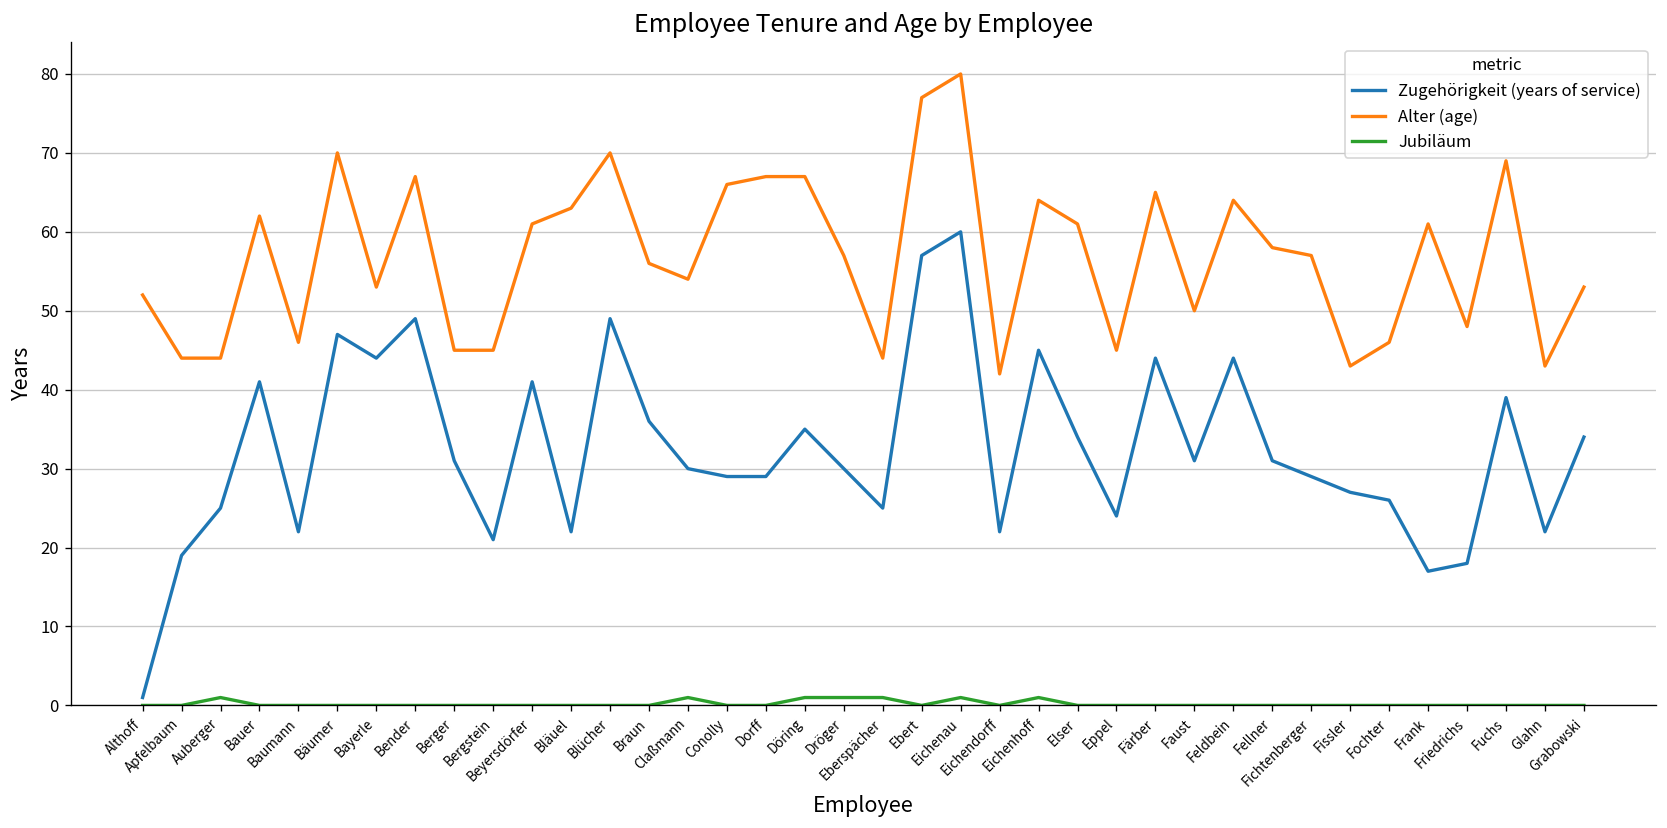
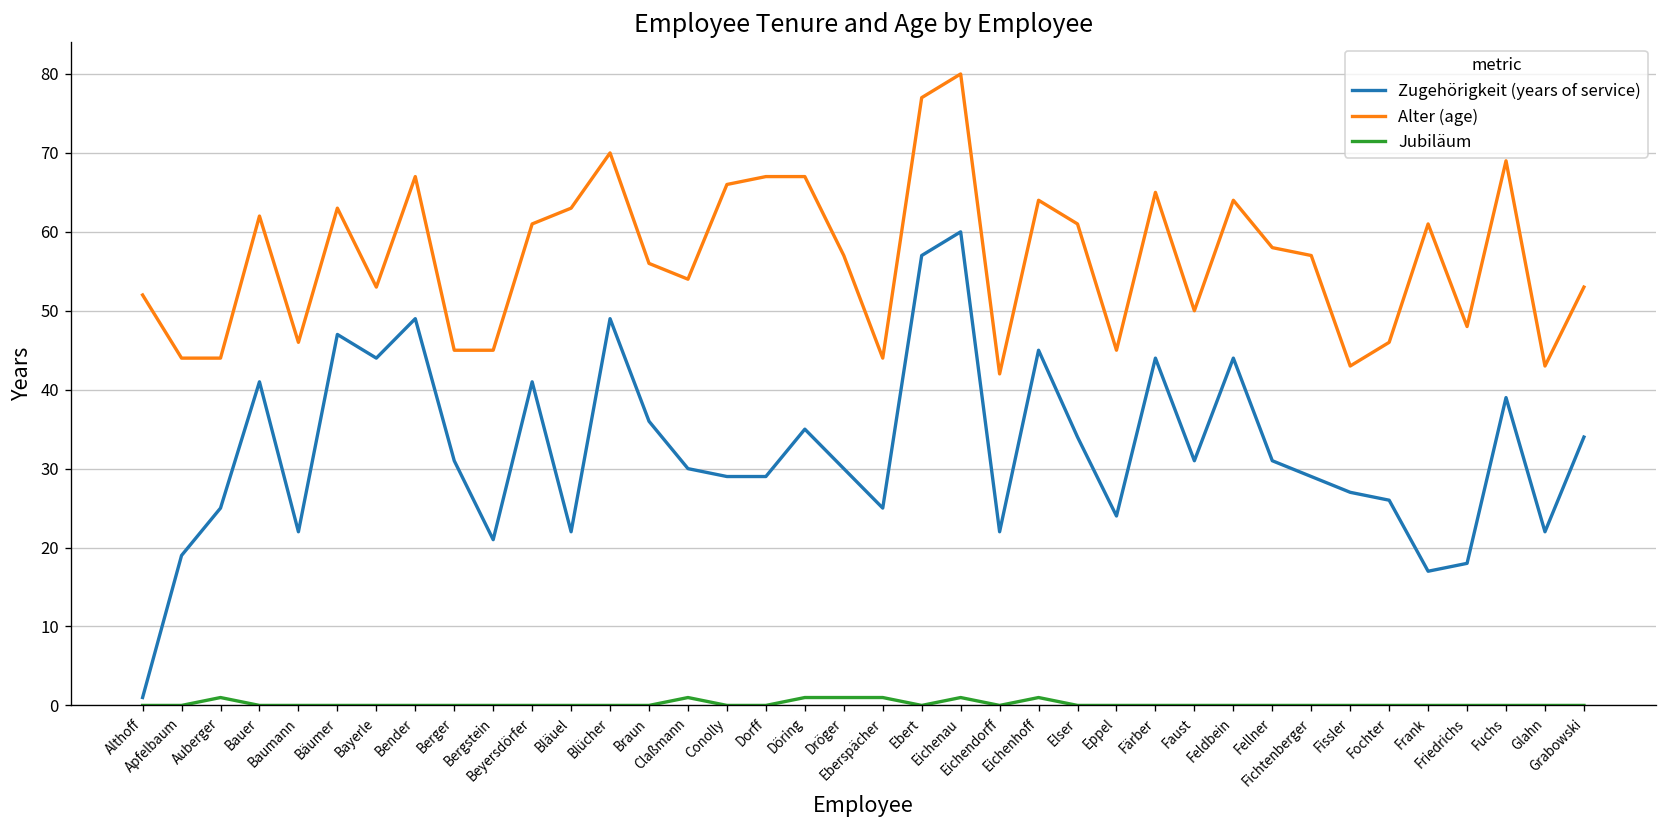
  {
    "Zugehörigkeit (years of service)": {
      "Althoff": 1,
      "Apfelbaum": 19,
      "Auberger": 25,
      "Bauer": 41,
      "Baumann": 22,
      "Bäumer": 47,
      "Bayerle": 44,
      "Bender": 49,
      "Berger": 31,
      "Bergstein": 21,
      "Beyersdörfer": 41,
      "Bläuel": 22,
      "Blücher": 49,
      "Braun": 36,
      "Claßmann": 30,
      "Conolly": 29,
      "Dorff": 29,
      "Döring": 35,
      "Dröger": 30,
      "Eberspächer": 25,
      "Ebert": 57,
      "Eichenau": 60,
      "Eichendorff": 22,
      "Eichenhoff": 45,
      "Elser": 34,
      "Eppel": 24,
      "Färber": 44,
      "Faust": 31,
      "Feldbein": 44,
      "Fellner": 31,
      "Fichtenberger": 29,
      "Fissler": 27,
      "Fochter": 26,
      "Frank": 17,
      "Friedrichs": 18,
      "Fuchs": 39,
      "Glahn": 22,
      "Grabowski": 34
    },
    "Alter (age)": {
      "Althoff": 52,
      "Apfelbaum": 44,
      "Auberger": 44,
      "Bauer": 62,
      "Baumann": 46,
-     "Bäumer": 70,
+     "Bäumer": 63,
      "Bayerle": 53,
      "Bender": 67,
      "Berger": 45,
      "Bergstein": 45,
      "Beyersdörfer": 61,
      "Bläuel": 63,
      "Blücher": 70,
      "Braun": 56,
      "Claßmann": 54,
      "Conolly": 66,
      "Dorff": 67,
      "Döring": 67,
      "Dröger": 57,
      "Eberspächer": 44,
      "Ebert": 77,
      "Eichenau": 80,
      "Eichendorff": 42,
      "Eichenhoff": 64,
      "Elser": 61,
      "Eppel": 45,
      "Färber": 65,
      "Faust": 50,
      "Feldbein": 64,
      "Fellner": 58,
      "Fichtenberger": 57,
      "Fissler": 43,
      "Fochter": 46,
      "Frank": 61,
      "Friedrichs": 48,
      "Fuchs": 69,
      "Glahn": 43,
      "Grabowski": 53
    },
    "Jubiläum": {
      "Althoff": 0,
      "Apfelbaum": 0,
      "Auberger": 1,
      "Bauer": 0,
      "Baumann": 0,
      "Bäumer": 0,
      "Bayerle": 0,
      "Bender": 0,
      "Berger": 0,
      "Bergstein": 0,
      "Beyersdörfer": 0,
      "Bläuel": 0,
      "Blücher": 0,
      "Braun": 0,
      "Claßmann": 1,
      "Conolly": 0,
      "Dorff": 0,
      "Döring": 1,
      "Dröger": 1,
      "Eberspächer": 1,
      "Ebert": 0,
      "Eichenau": 1,
      "Eichendorff": 0,
      "Eichenhoff": 1,
      "Elser": 0,
      "Eppel": 0,
      "Färber": 0,
      "Faust": 0,
      "Feldbein": 0,
      "Fellner": 0,
      "Fichtenberger": 0,
      "Fissler": 0,
      "Fochter": 0,
      "Frank": 0,
      "Friedrichs": 0,
      "Fuchs": 0,
      "Glahn": 0,
      "Grabowski": 0
    }
  }
